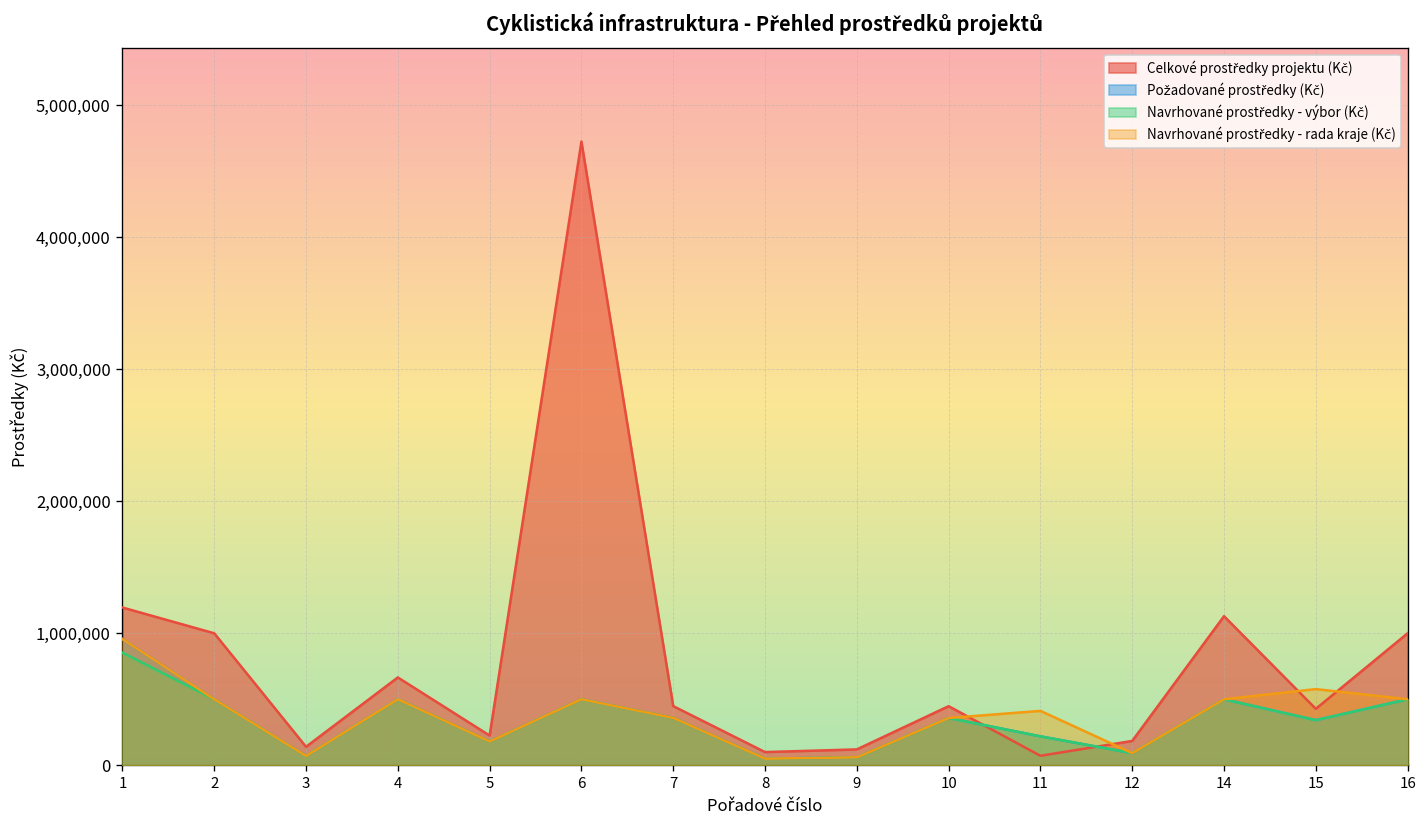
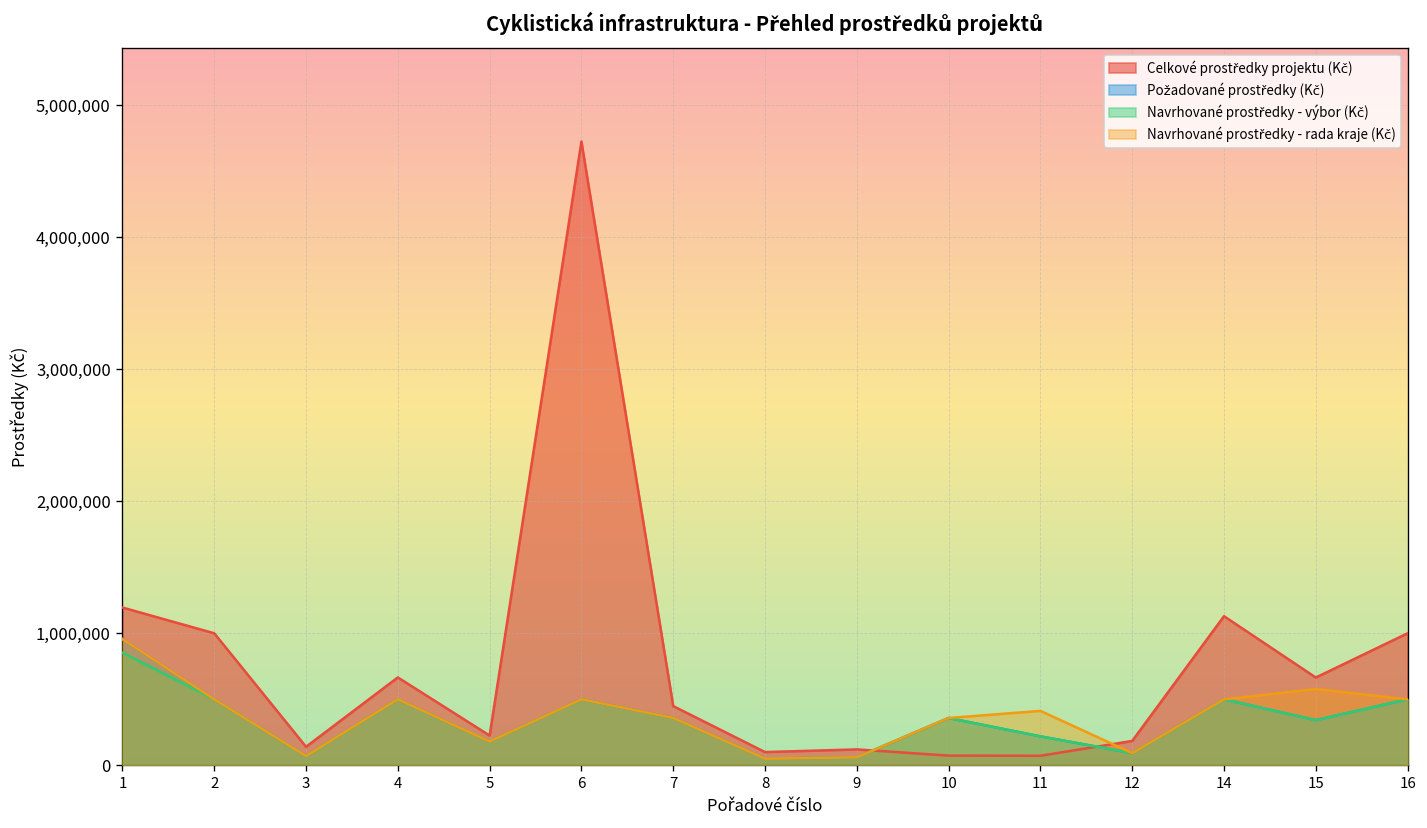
  {
    "Celkové prostředky projektu (Kč)": {
      "1": "1,200,000",
      "2": "1,000,000",
      "3": "140,000",
      "4": "670,000",
      "5": "230,000",
      "6": "4,730,000",
      "7": "450,000",
      "8": "100,000",
      "9": "120,000",
-     "10": "450,000",
+     "10": "70,000",
      "11": "70,000",
      "12": "180,000",
      "14": "1,130,000",
-     "15": "430,000",
+     "15": "660,000",
      "16": "1,000,000"
    },
    "Navrhované prostředky - výbor (Kč)": {
      "1": "850,000"
    },
    "Navrhované prostředky - rada kraje (Kč)": {
      "11": "410,000",
      "15": "580,000"
    }
  }
